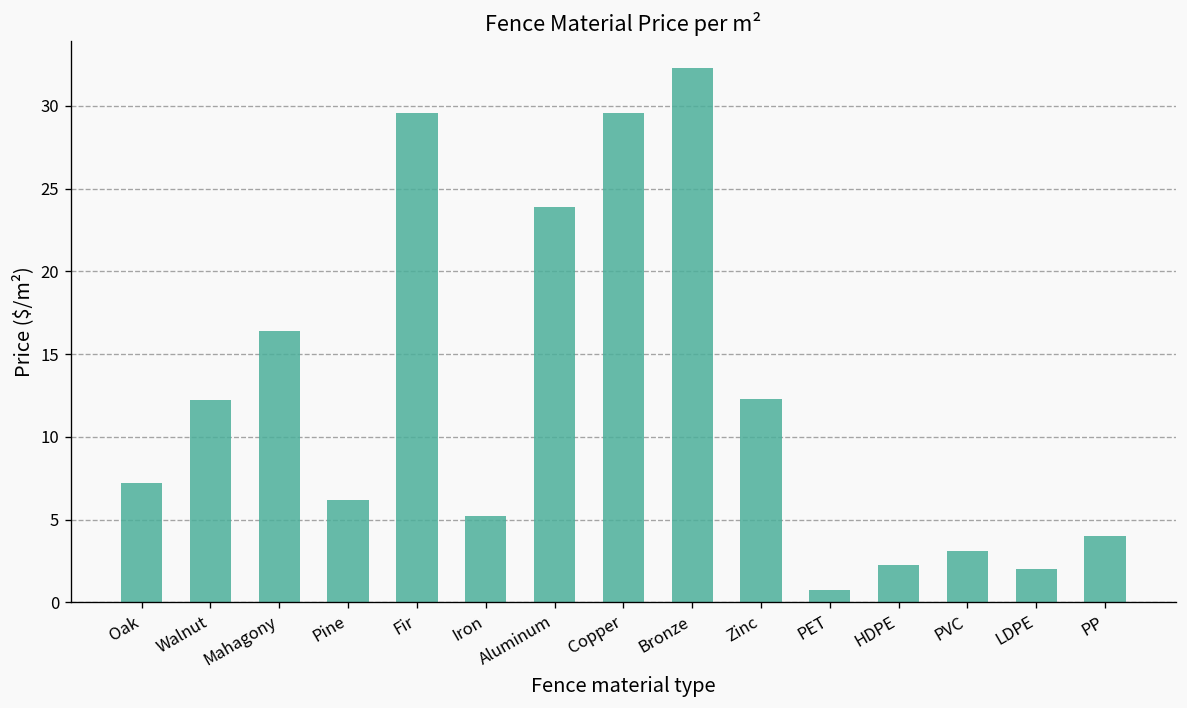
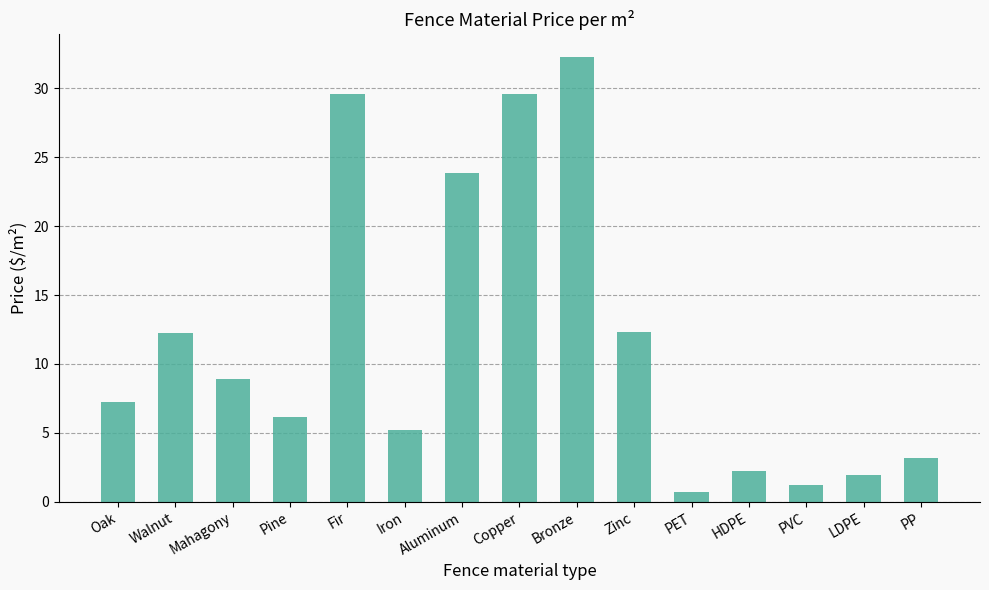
  {
    "Oak": 7.2,
    "Walnut": 12.2,
-   "Mahagony": 16.4,
+   "Mahagony": 8.9,
    "Pine": 6.2,
    "Fir": 29.6,
    "Iron": 5.2,
    "Aluminum": 23.9,
    "Copper": 29.6,
    "Bronze": 32.3,
    "Zinc": 12.3,
    "PET": 0.7,
    "HDPE": 2.2,
-   "PVC": 3.1,
+   "PVC": 1.3,
    "LDPE": 2.0,
-   "PP": 4.0
+   "PP": 3.2
  }
